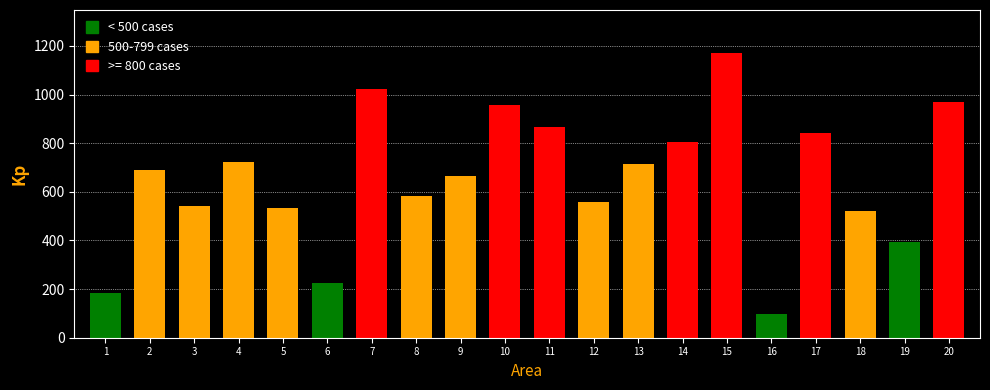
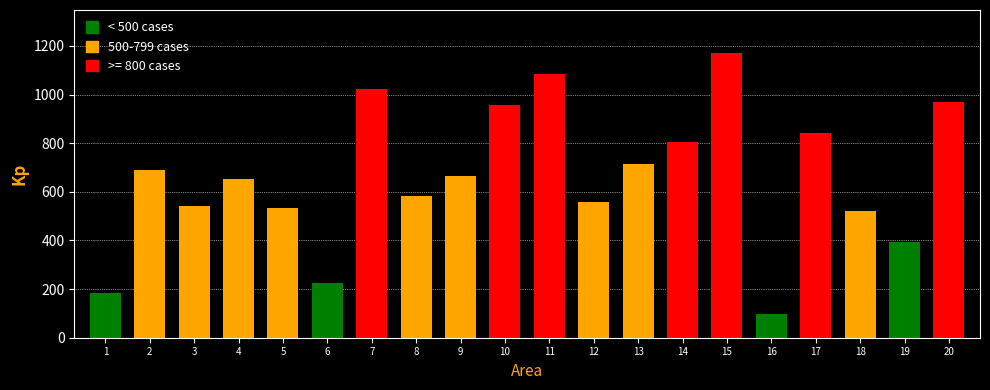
  {
    "1": 180,
    "2": 690,
    "3": 540,
-   "4": 720,
+   "4": 650,
    "5": 530,
    "6": 220,
    "7": 1020,
    "8": 580,
    "9": 670,
    "10": 960,
-   "11": 870,
+   "11": 1090,
    "12": 560,
    "13": 710,
    "14": 810,
    "15": 1170,
    "16": 100,
    "17": 840,
    "18": 520,
    "19": 400,
    "20": 970
  }
